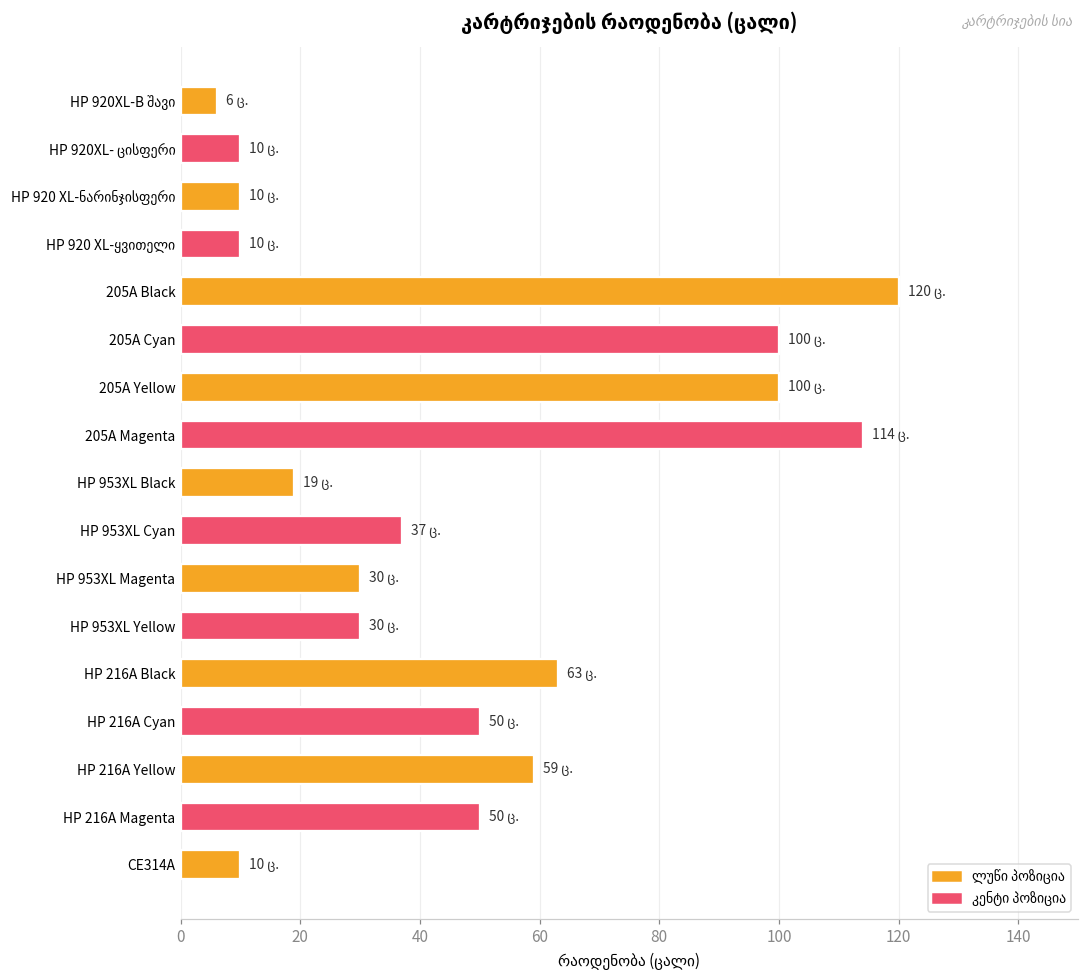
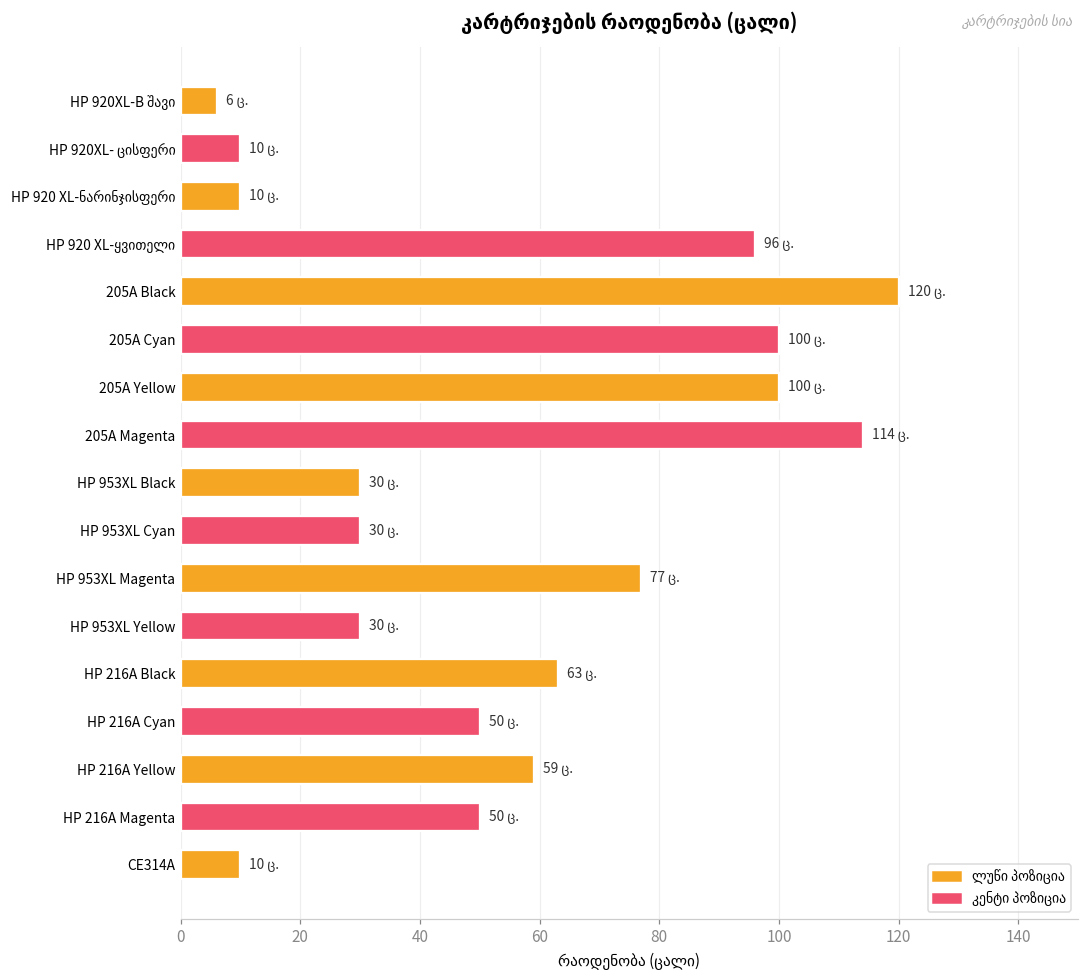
  {
    "HP 920XL-B შავი": 6,
    "HP 920XL- ცისფერი": 10,
    "HP 920 XL-ნარინჯისფერი": 10,
-   "HP 920 XL-ყვითელი": 10,
+   "HP 920 XL-ყვითელი": 96,
    "205A Black": 120,
    "205A Cyan": 100,
    "205A Yellow": 100,
    "205A Magenta": 114,
-   "HP 953XL Black": 19,
-   "HP 953XL Cyan": 37,
-   "HP 953XL Magenta": 30,
+   "HP 953XL Black": 30,
+   "HP 953XL Cyan": 30,
+   "HP 953XL Magenta": 77,
    "HP 953XL Yellow": 30,
    "HP 216A Black": 63,
    "HP 216A Cyan": 50,
    "HP 216A Yellow": 59,
    "HP 216A Magenta": 50,
    "CE314A": 10
  }
